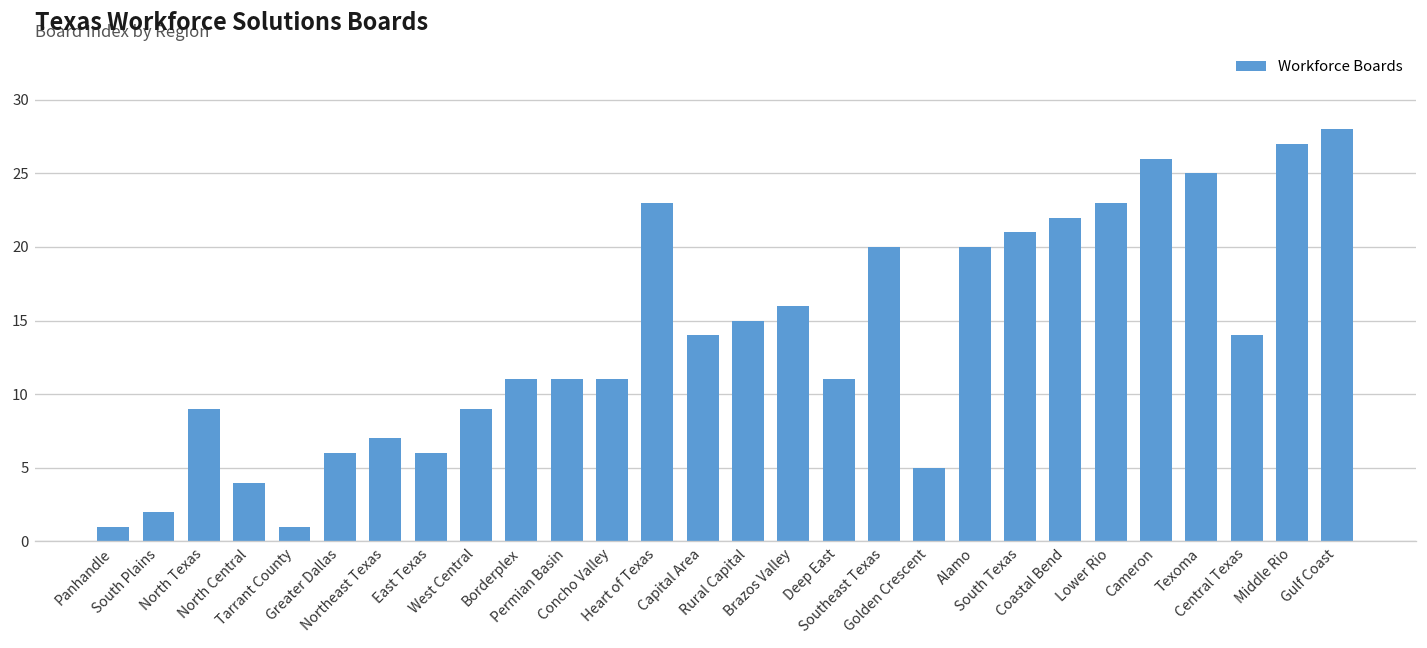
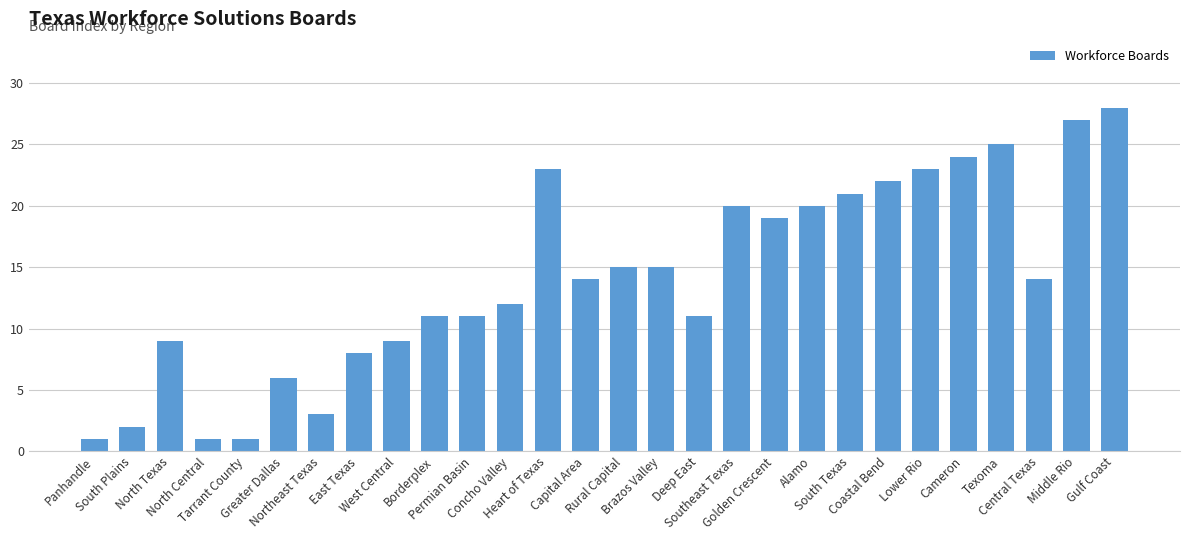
  {
    "Panhandle": 1,
    "South Plains": 2,
    "North Texas": 9,
-   "North Central": 4,
+   "North Central": 1,
    "Tarrant County": 1,
    "Greater Dallas": 6,
-   "Northeast Texas": 7,
-   "East Texas": 6,
+   "Northeast Texas": 3,
+   "East Texas": 8,
    "West Central": 9,
    "Borderplex": 11,
    "Permian Basin": 11,
-   "Concho Valley": 11,
+   "Concho Valley": 12,
    "Heart of Texas": 23,
    "Capital Area": 14,
    "Rural Capital": 15,
-   "Brazos Valley": 16,
+   "Brazos Valley": 15,
    "Deep East": 11,
    "Southeast Texas": 20,
-   "Golden Crescent": 5,
+   "Golden Crescent": 19,
    "Alamo": 20,
    "South Texas": 21,
    "Coastal Bend": 22,
    "Lower Rio": 23,
-   "Cameron": 26,
+   "Cameron": 24,
    "Texoma": 25,
    "Central Texas": 14,
    "Middle Rio": 27,
    "Gulf Coast": 28
  }
